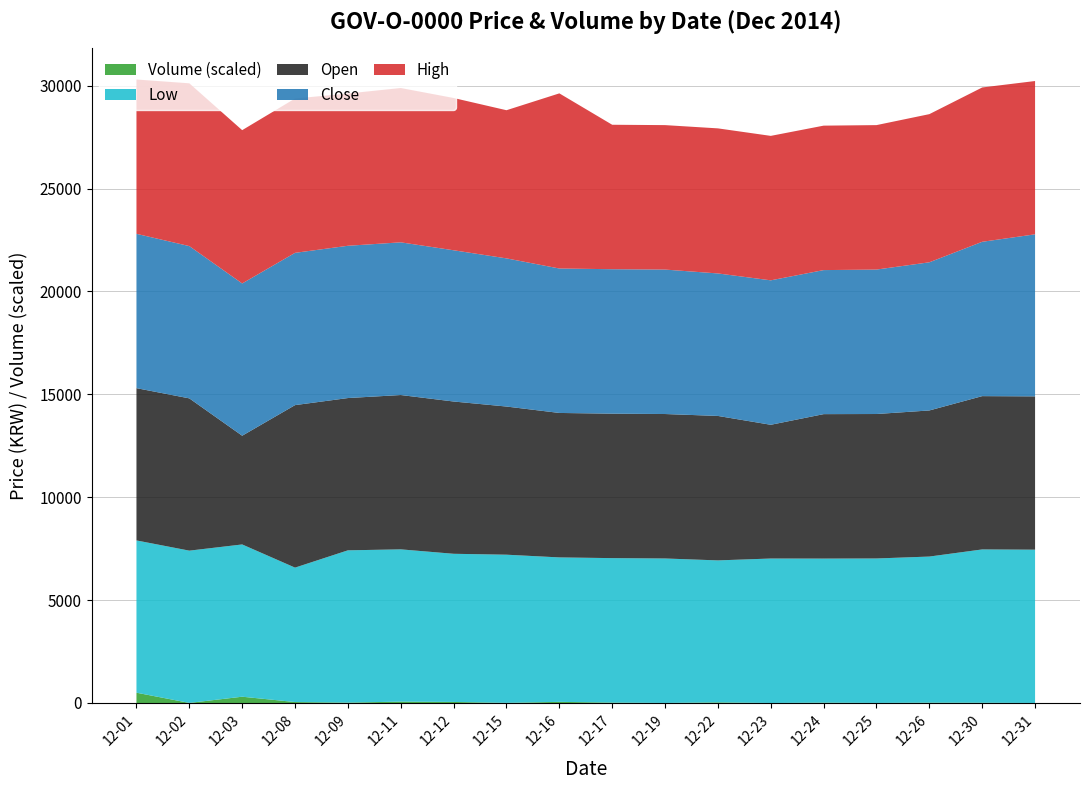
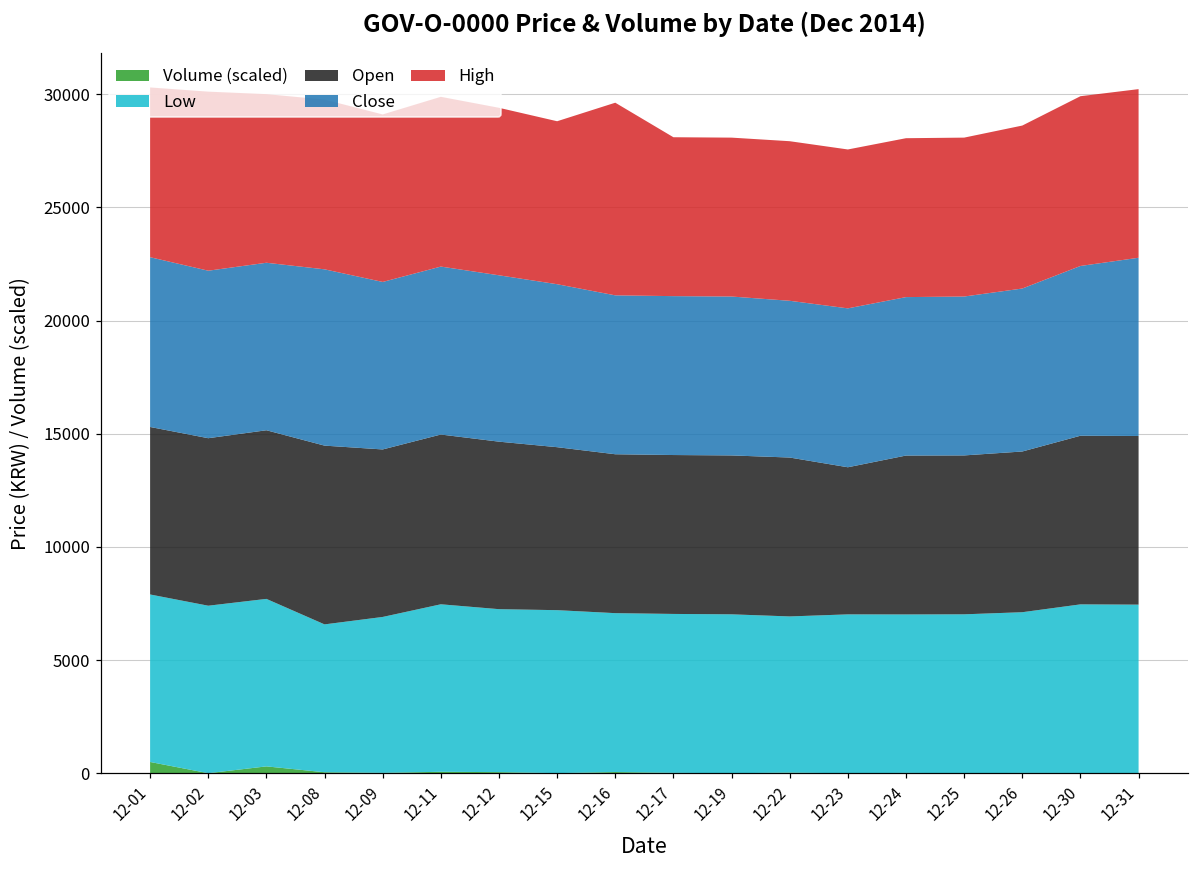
  {
    "Volume (scaled)": {
      "12-01": 500,
      "12-03": 300
    },
    "Low": {
      "12-01": 7400,
      "12-02": 7400,
      "12-03": 7400,
      "12-08": 6500,
-     "12-09": 7400,
+     "12-09": 6900,
      "12-11": 7400,
      "12-12": 7200,
      "12-15": 7200,
      "12-16": 7000,
      "12-17": 7000,
      "12-19": 7000,
      "12-22": 6900,
      "12-23": 7000,
      "12-24": 7000,
      "12-25": 7000,
      "12-26": 7100,
      "12-30": 7500,
      "12-31": 7500
    },
    "Open": {
      "12-01": 7400,
      "12-02": 7400,
-     "12-03": 5300,
+     "12-03": 7400,
      "12-08": 7900,
      "12-09": 7400,
      "12-11": 7500,
      "12-12": 7400,
      "12-15": 7200,
      "12-16": 7000,
      "12-17": 7000,
      "12-19": 7000,
      "12-22": 7000,
      "12-23": 6500,
      "12-24": 7000,
      "12-25": 7000,
      "12-26": 7100,
      "12-30": 7400,
      "12-31": 7500
    },
    "Close": {
      "12-01": 7500,
      "12-02": 7400,
      "12-03": 7400,
-     "12-08": 7400,
+     "12-08": 7800,
      "12-09": 7400,
      "12-11": 7400,
      "12-12": 7400,
      "12-15": 7200,
      "12-16": 7000,
      "12-17": 7000,
      "12-19": 7000,
      "12-22": 6900,
      "12-23": 7000,
      "12-24": 7000,
      "12-25": 7000,
      "12-26": 7200,
      "12-30": 7500,
      "12-31": 7900
    },
    "High": {
      "12-15": 7200,
      "12-16": 8500,
      "12-17": 7000,
      "12-19": 7000,
      "12-22": 7100,
      "12-23": 7000,
      "12-24": 7000,
      "12-25": 7000,
      "12-26": 7200,
      "12-30": 7500,
      "12-31": 7500
    }
  }
